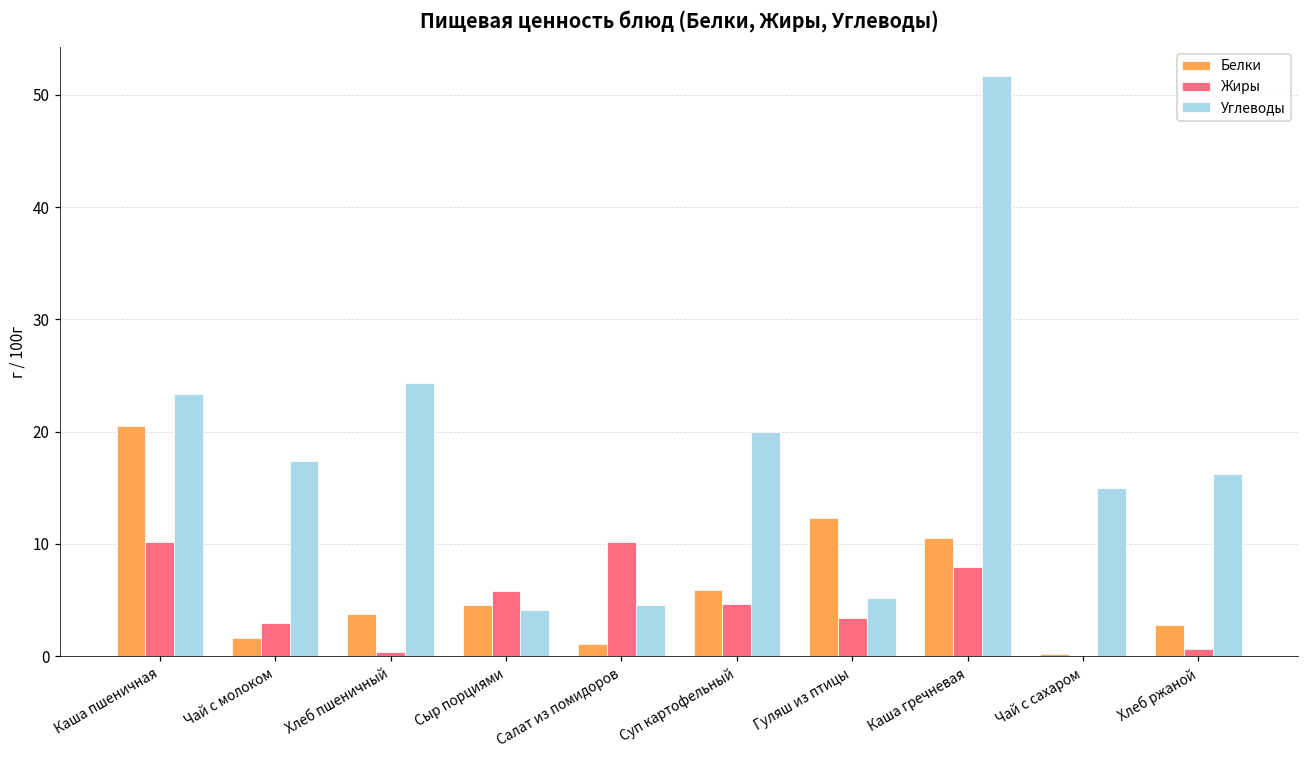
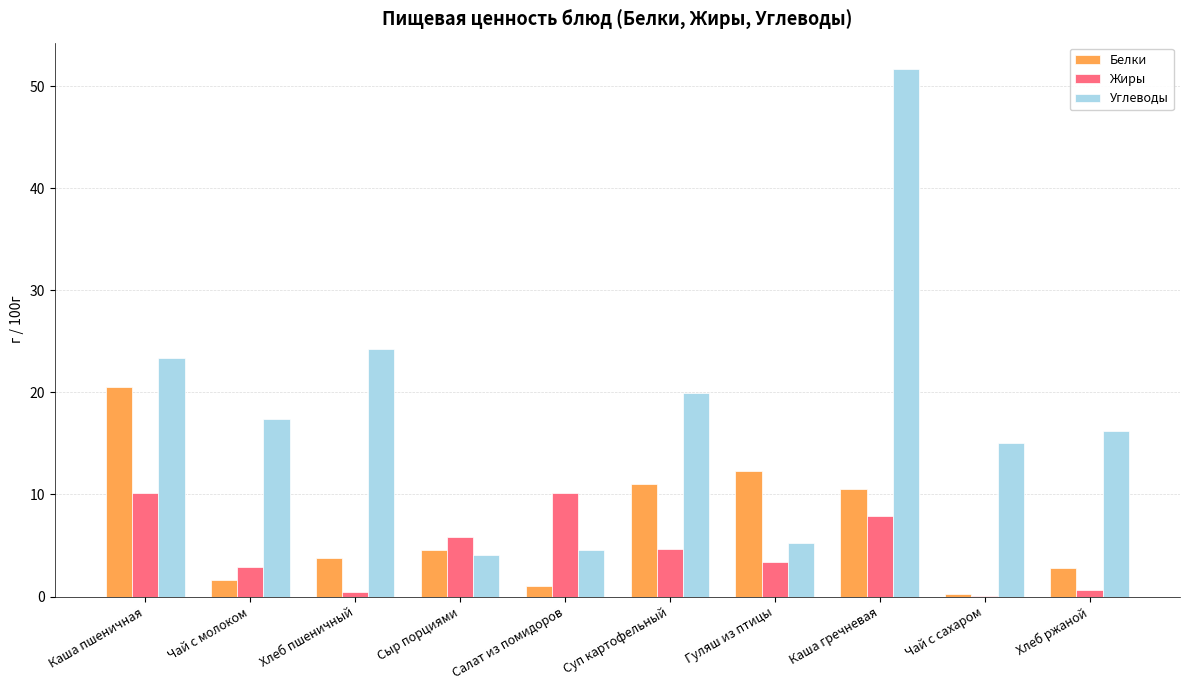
  {
    "Белки": {
      "Каша пшеничная": 20.5,
      "Чай с молоком": 1.6,
      "Хлеб пшеничный": 3.8,
      "Сыр порциями": 4.6,
      "Салат из помидоров": 1.1,
-     "Суп картофельный": 5.9,
+     "Суп картофельный": 11.0,
      "Гуляш из птицы": 12.3,
      "Каша гречневая": 10.5,
      "Хлеб ржаной": 2.8
    },
    "Жиры": {
      "Каша пшеничная": 10.2,
      "Чай с молоком": 2.9,
      "Хлеб пшеничный": 0.4,
      "Сыр порциями": 5.8,
      "Салат из помидоров": 10.1,
      "Суп картофельный": 4.7,
      "Гуляш из птицы": 3.4,
      "Каша гречневая": 7.9,
      "Хлеб ржаной": 0.6
    },
    "Углеводы": {
      "Каша пшеничная": 23.4,
      "Чай с молоком": 17.4,
      "Хлеб пшеничный": 24.3,
      "Сыр порциями": 4.1,
      "Салат из помидоров": 4.5,
      "Суп картофельный": 20.0,
      "Гуляш из птицы": 5.2,
      "Каша гречневая": 51.7,
      "Чай с сахаром": 15.0,
      "Хлеб ржаной": 16.2
    }
  }
